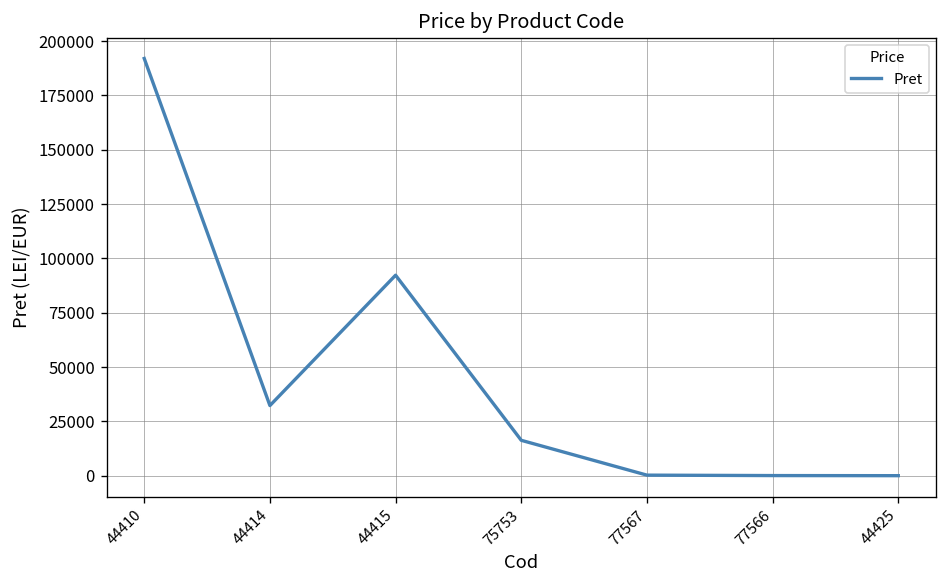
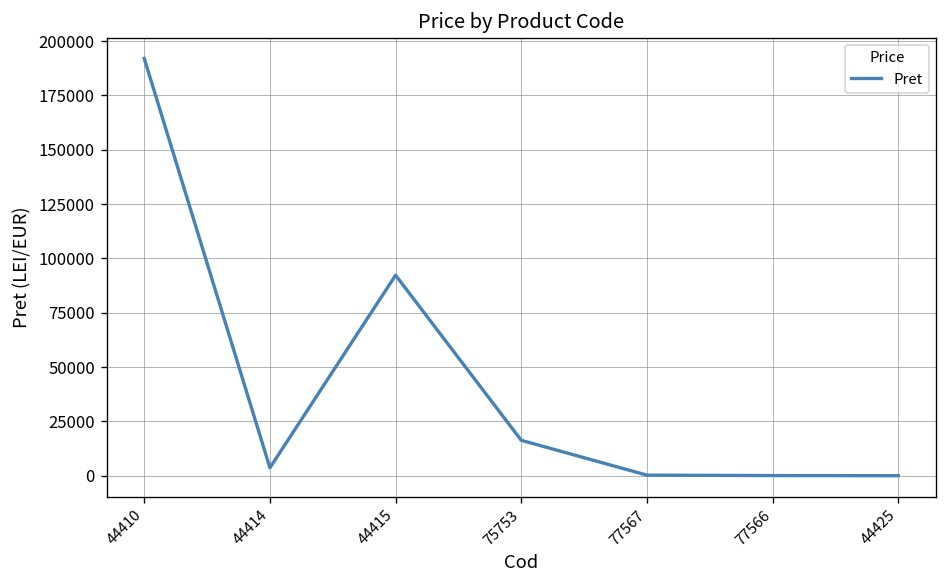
  {
    "44410": 192000,
-   "44414": 32000,
+   "44414": 4000,
    "44415": 92000,
    "75753": 16000,
    "77567": 0,
    "77566": 0,
    "44425": 0
  }
